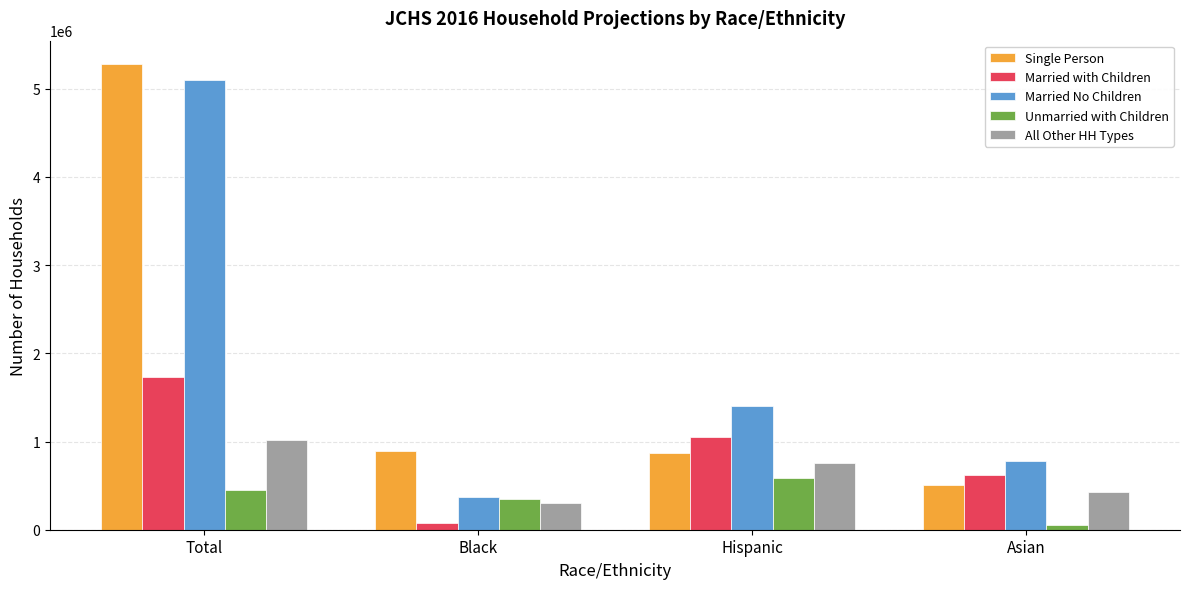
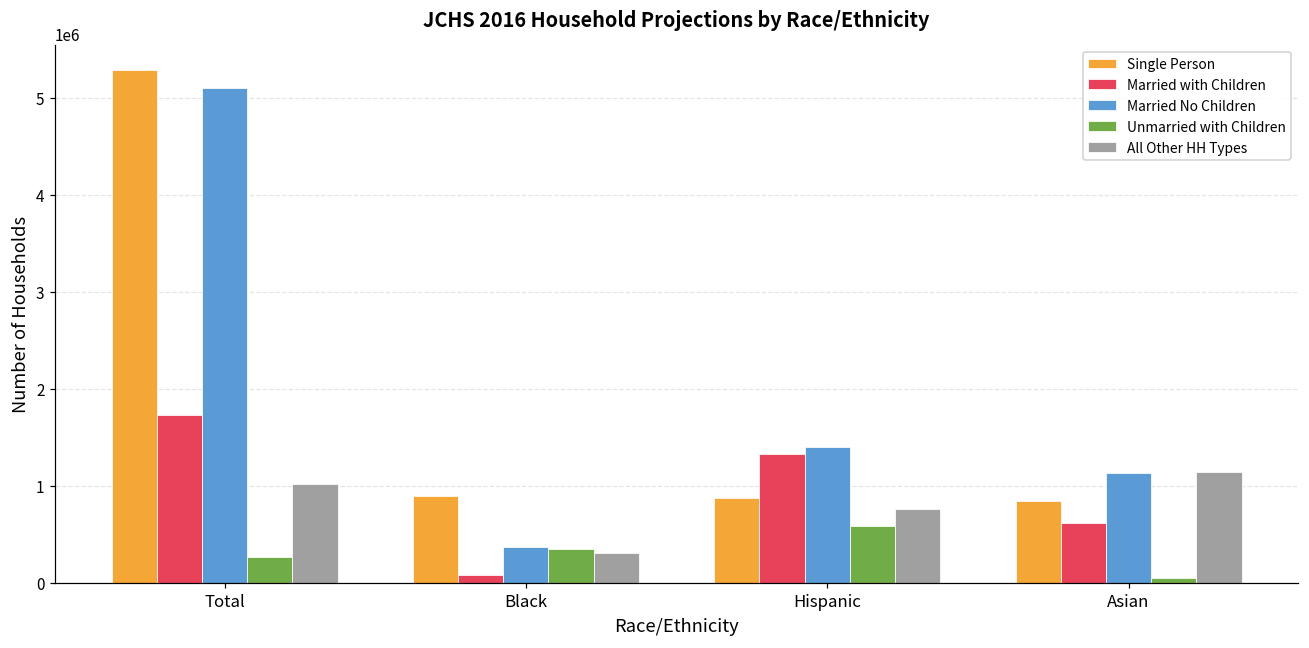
  {
    "Single Person": {
      "Total": 5300000,
      "Black": 900000,
      "Hispanic": 900000,
-     "Asian": 500000
+     "Asian": 800000
    },
    "Married with Children": {
      "Total": 1700000,
      "Black": 100000,
-     "Hispanic": 1000000,
+     "Hispanic": 1300000,
      "Asian": 600000
    },
    "Married No Children": {
      "Total": 5100000,
      "Black": 400000,
      "Hispanic": 1400000,
-     "Asian": 800000
+     "Asian": 1100000
    },
    "Unmarried with Children": {
-     "Total": 400000,
+     "Total": 300000,
      "Black": 300000,
      "Hispanic": 600000,
      "Asian": 100000
    },
    "All Other HH Types": {
      "Total": 1000000,
      "Black": 300000,
      "Hispanic": 800000,
-     "Asian": 400000
+     "Asian": 1100000
    }
  }
